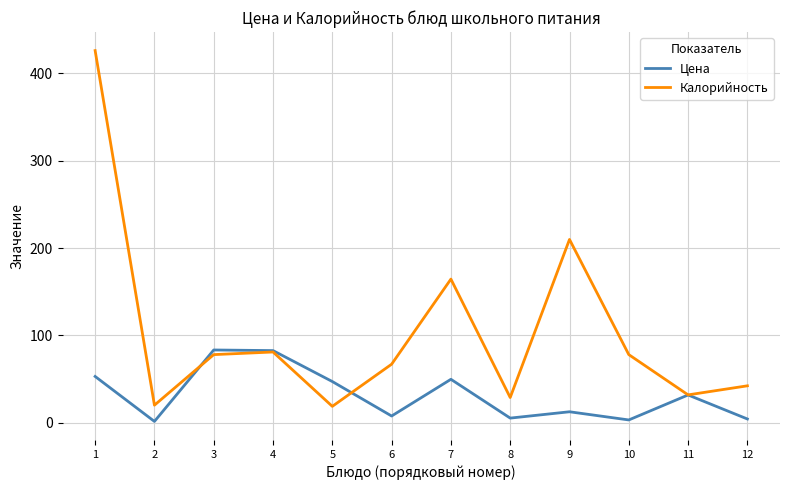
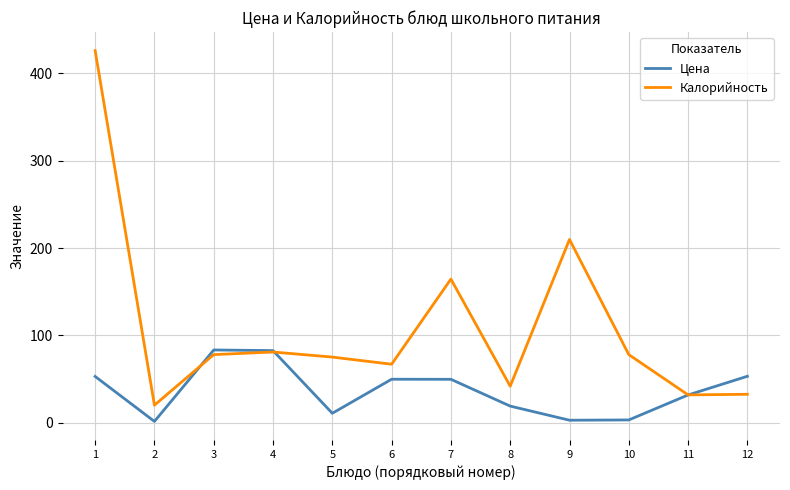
  {
    "Цена": {
      "1": 50,
      "2": 0,
      "3": 80,
-     "5": 50,
-     "6": 10,
+     "5": 10,
+     "6": 50,
      "7": 50,
-     "8": 10,
-     "9": 10,
+     "8": 20,
+     "9": 0,
      "10": 0,
-     "12": 0
+     "12": 50
    },
    "Калорийность": {
      "1": 430,
      "2": 20,
      "3": 80,
-     "5": 20,
+     "5": 80,
      "6": 70,
      "7": 160,
-     "8": 30,
+     "8": 40,
      "9": 210,
      "10": 80,
-     "12": 40
+     "12": 30
    }
  }
